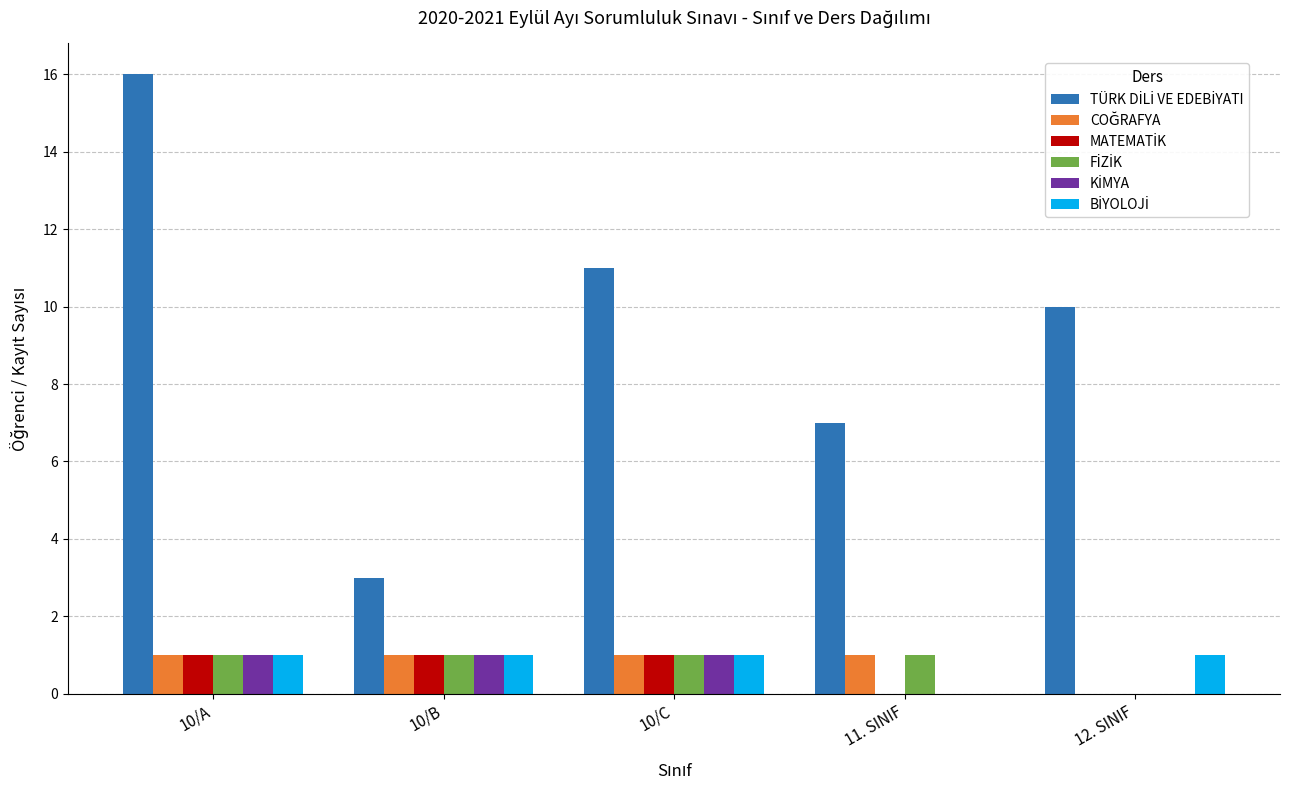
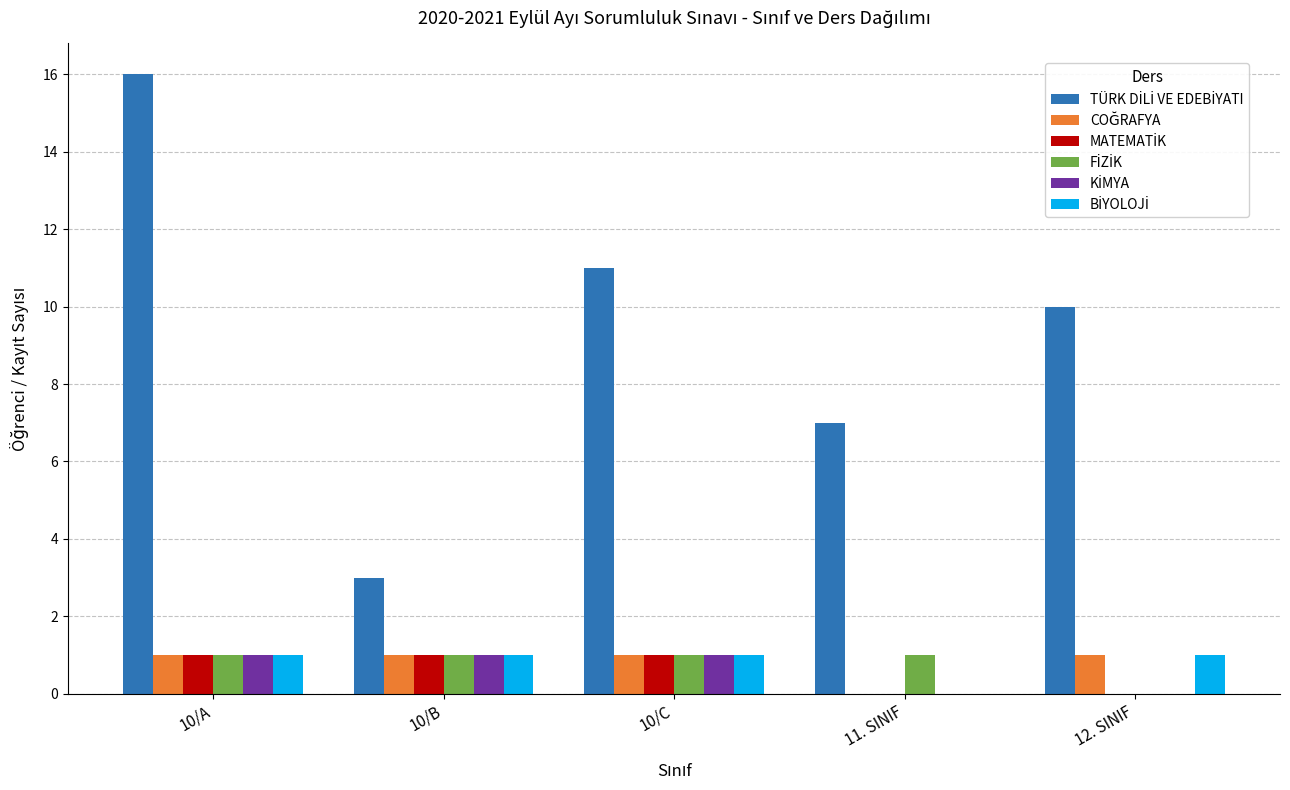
  {
    "TÜRK DİLİ VE EDEBİYATI": {
      "10/A": 16,
      "10/B": 3,
      "10/C": 11,
      "11. SINIF": 7,
      "12. SINIF": 10
    },
    "COĞRAFYA": {
      "10/A": 1,
      "10/B": 1,
      "10/C": 1,
-     "11. SINIF": 1,
-     "12. SINIF": 0
+     "11. SINIF": 0,
+     "12. SINIF": 1
    },
    "MATEMATİK": {
      "10/A": 1,
      "10/B": 1,
      "10/C": 1,
      "11. SINIF": 0,
      "12. SINIF": 0
    },
    "FİZİK": {
      "10/A": 1,
      "10/B": 1,
      "10/C": 1,
      "11. SINIF": 1,
      "12. SINIF": 0
    },
    "KİMYA": {
      "10/A": 1,
      "10/B": 1,
      "10/C": 1,
      "11. SINIF": 0,
      "12. SINIF": 0
    },
    "BİYOLOJİ": {
      "10/A": 1,
      "10/B": 1,
      "10/C": 1,
      "11. SINIF": 0,
      "12. SINIF": 1
    }
  }
